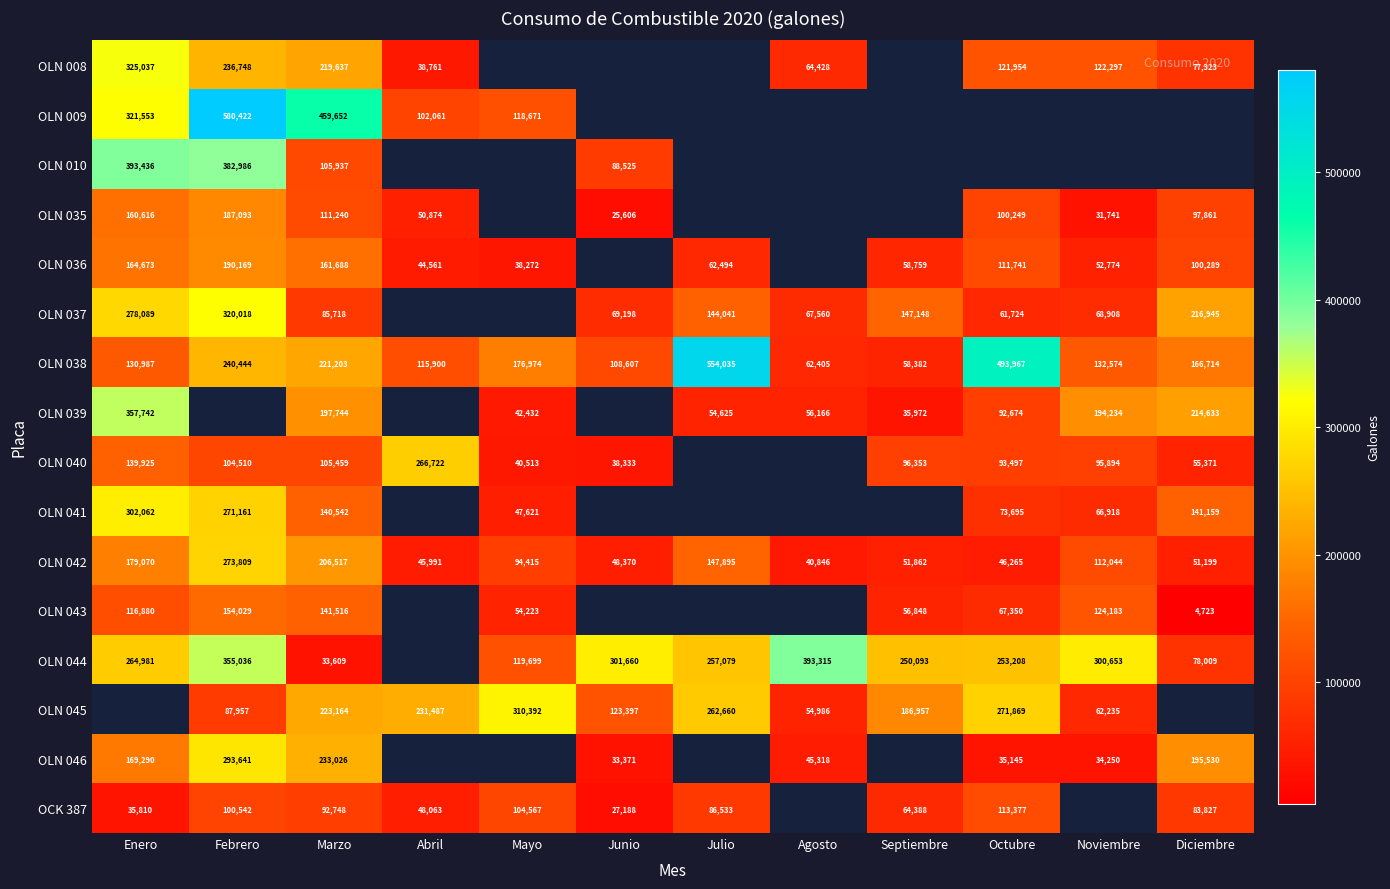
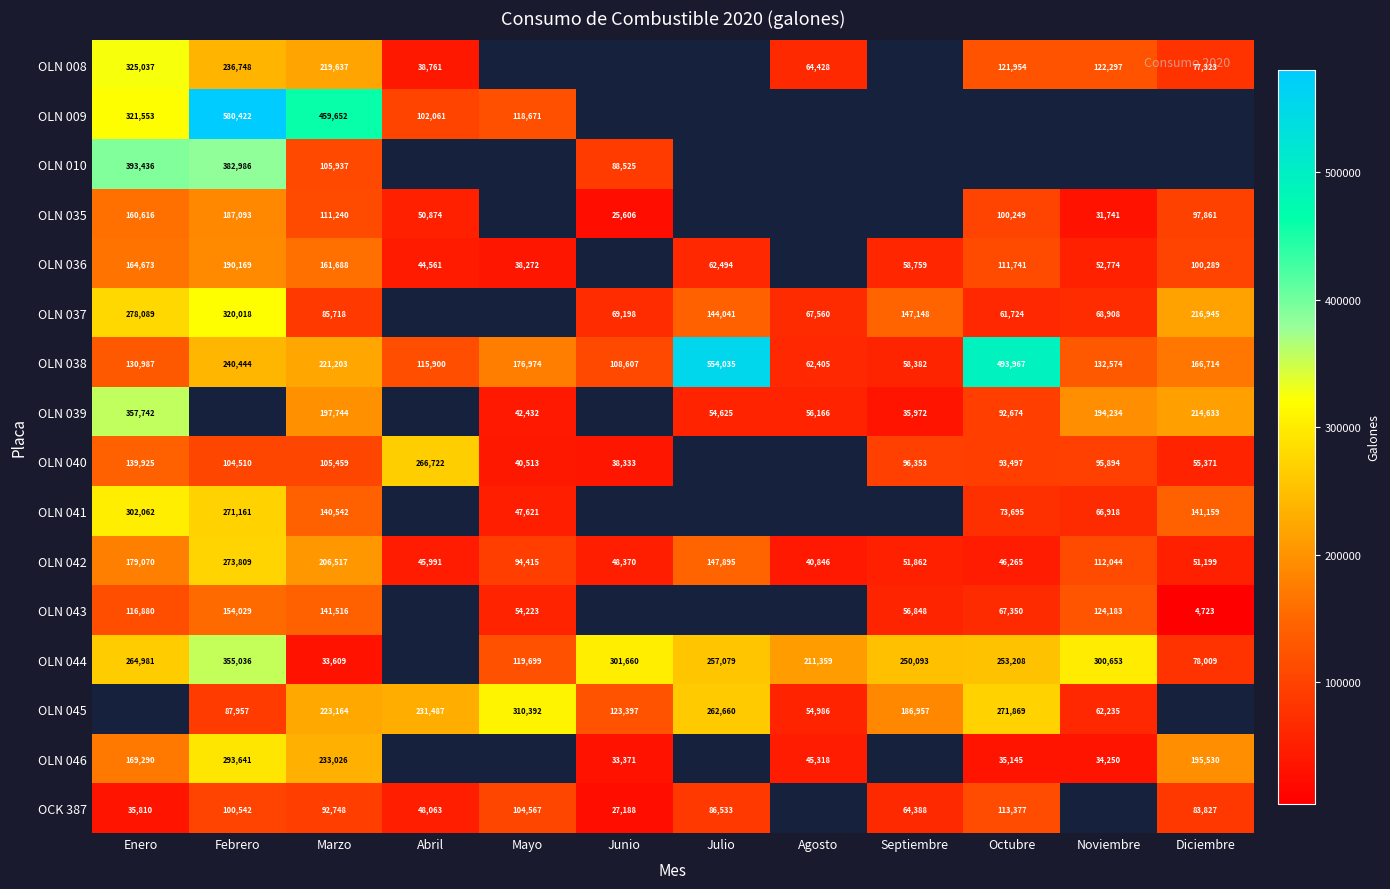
  {
    "OLN 008": {
      "Enero": "325,037",
      "Febrero": "236,748",
      "Marzo": "219,637",
      "Abril": "38,761",
      "Agosto": "64,428",
      "Octubre": "121,954",
      "Noviembre": "122,297"
    },
    "OLN 009": {
      "Enero": "321,553",
      "Febrero": "580,422",
      "Marzo": "459,652",
      "Abril": "102,061",
      "Mayo": "118,671"
    },
    "OLN 010": {
      "Enero": "393,436",
      "Febrero": "382,986",
      "Marzo": "105,937",
      "Junio": "88,525"
    },
    "OLN 035": {
      "Enero": "160,616",
      "Febrero": "187,093",
      "Marzo": "111,240",
      "Abril": "50,874",
      "Junio": "25,606",
      "Octubre": "100,249",
      "Noviembre": "31,741",
      "Diciembre": "97,861"
    },
    "OLN 036": {
      "Enero": "164,673",
      "Febrero": "190,169",
      "Marzo": "161,688",
      "Abril": "44,561",
      "Mayo": "38,272",
      "Julio": "62,494",
      "Septiembre": "58,759",
      "Octubre": "111,741",
      "Noviembre": "52,774",
      "Diciembre": "100,289"
    },
    "OLN 037": {
      "Enero": "278,089",
      "Febrero": "320,018",
      "Marzo": "85,718",
      "Junio": "69,198",
      "Julio": "144,041",
      "Agosto": "67,560",
      "Septiembre": "147,148",
      "Octubre": "61,724",
      "Noviembre": "68,908",
      "Diciembre": "216,945"
    },
    "OLN 038": {
      "Enero": "130,987",
      "Febrero": "240,444",
      "Marzo": "221,203",
      "Abril": "115,900",
      "Mayo": "176,974",
      "Junio": "108,607",
      "Julio": "554,035",
      "Agosto": "62,405",
      "Septiembre": "58,382",
      "Octubre": "493,967",
      "Noviembre": "132,574",
      "Diciembre": "166,714"
    },
    "OLN 039": {
      "Enero": "357,742",
      "Marzo": "197,744",
      "Mayo": "42,432",
      "Julio": "54,625",
      "Agosto": "56,166",
      "Septiembre": "35,972",
      "Octubre": "92,674",
      "Noviembre": "194,234",
      "Diciembre": "214,633"
    },
    "OLN 040": {
      "Enero": "139,925",
      "Febrero": "104,510",
      "Marzo": "105,459",
      "Abril": "266,722",
      "Mayo": "40,513",
      "Junio": "38,333",
      "Septiembre": "96,353",
      "Octubre": "93,497",
      "Noviembre": "95,894",
      "Diciembre": "55,371"
    },
    "OLN 041": {
      "Enero": "302,062",
      "Febrero": "271,161",
      "Marzo": "140,542",
      "Mayo": "47,621",
      "Octubre": "73,695",
      "Noviembre": "66,918",
      "Diciembre": "141,159"
    },
    "OLN 042": {
      "Enero": "179,070",
      "Febrero": "273,809",
      "Marzo": "206,517",
      "Abril": "45,991",
      "Mayo": "94,415",
      "Junio": "48,370",
      "Julio": "147,895",
      "Agosto": "40,846",
      "Septiembre": "51,862",
      "Octubre": "46,265",
      "Noviembre": "112,044",
      "Diciembre": "51,199"
    },
    "OLN 043": {
      "Enero": "116,880",
      "Febrero": "154,029",
      "Marzo": "141,516",
      "Mayo": "54,223",
      "Septiembre": "56,848",
      "Octubre": "67,350",
      "Noviembre": "124,183",
      "Diciembre": "4,723"
    },
    "OLN 044": {
      "Enero": "264,981",
      "Febrero": "355,036",
      "Marzo": "33,609",
      "Mayo": "119,699",
      "Junio": "301,660",
      "Julio": "257,079",
-     "Agosto": "393,315",
+     "Agosto": "211,359",
      "Septiembre": "250,093",
      "Octubre": "253,208",
      "Noviembre": "300,653",
      "Diciembre": "78,009"
    },
    "OLN 045": {
      "Febrero": "87,957",
      "Marzo": "223,164",
      "Abril": "231,487",
      "Mayo": "310,392",
      "Junio": "123,397",
      "Julio": "262,660",
      "Agosto": "54,986",
      "Septiembre": "186,957",
      "Octubre": "271,869",
      "Noviembre": "62,235"
    },
    "OLN 046": {
      "Enero": "169,290",
      "Febrero": "293,641",
      "Marzo": "233,026",
      "Junio": "33,371",
      "Agosto": "45,318",
      "Octubre": "35,145",
      "Noviembre": "34,250",
      "Diciembre": "195,530"
    },
    "OCK 387": {
      "Enero": "35,810",
      "Febrero": "100,542",
      "Marzo": "92,748",
      "Abril": "48,063",
      "Mayo": "104,567",
      "Junio": "27,188",
      "Julio": "86,533",
      "Septiembre": "64,388",
      "Octubre": "113,377",
      "Diciembre": "83,827"
    }
  }
